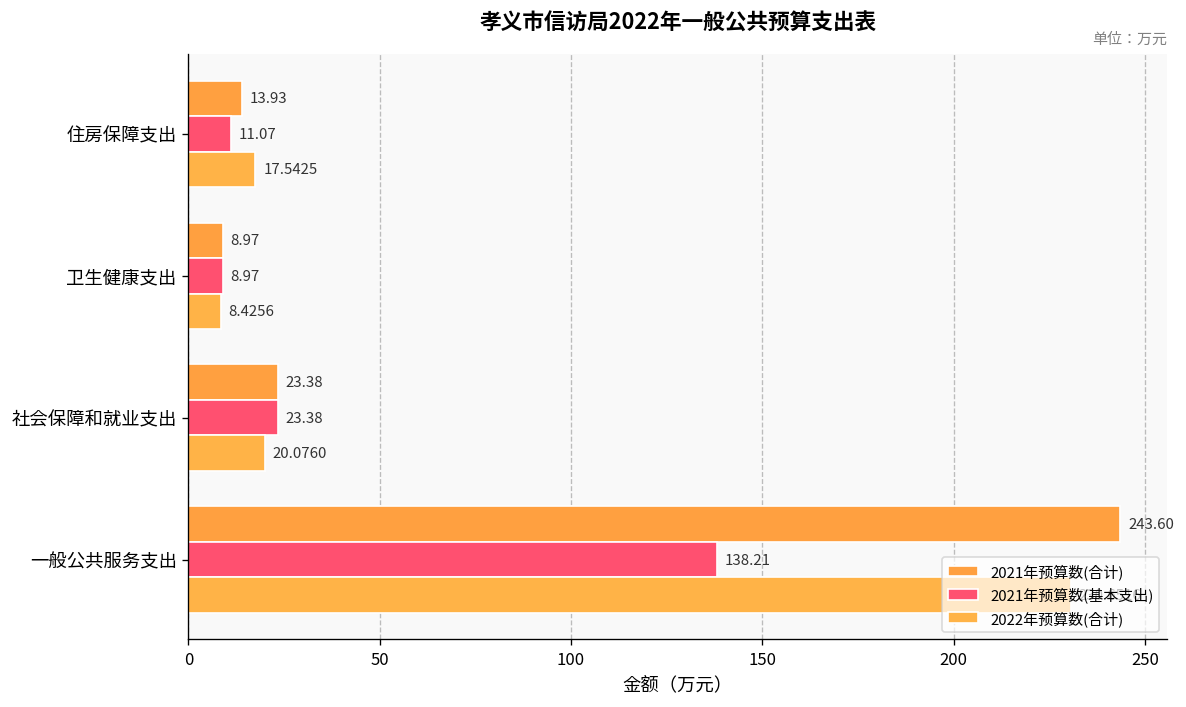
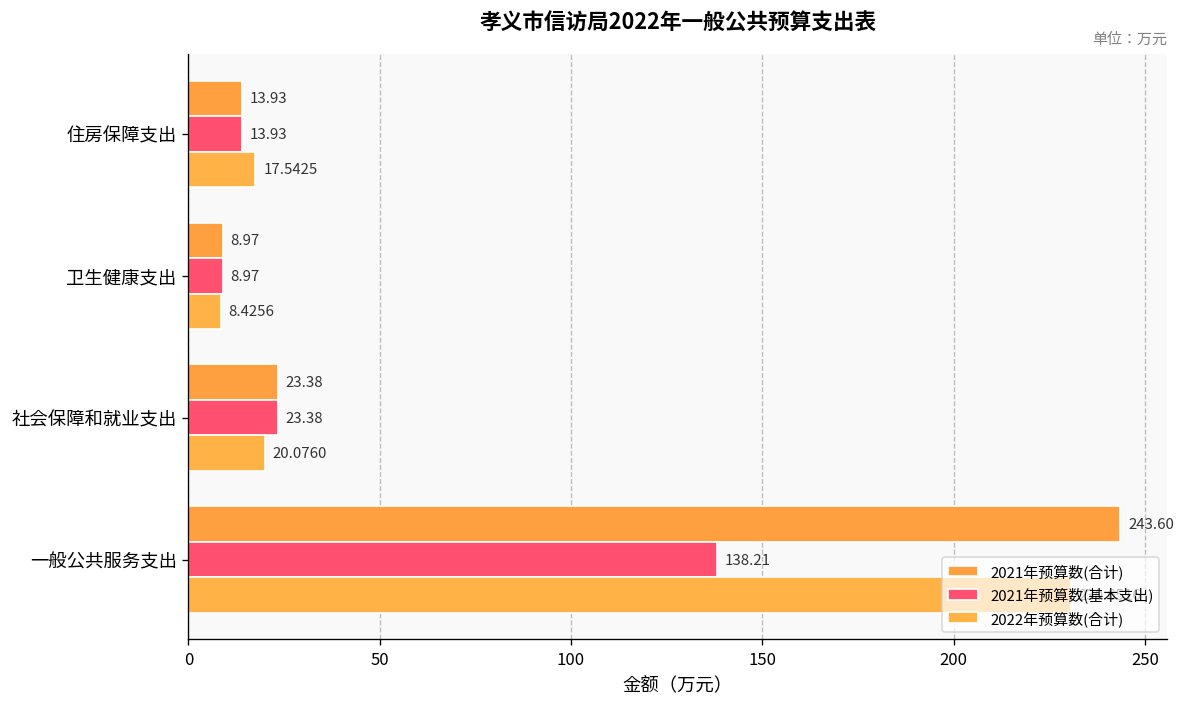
  {
    "2021年预算数(基本支出)": {
-     "住房保障支出": 11.07,
+     "住房保障支出": 13.93,
      "卫生健康支出": 8.97,
      "社会保障和就业支出": 23.38,
      "一般公共服务支出": 138.21
    }
  }
